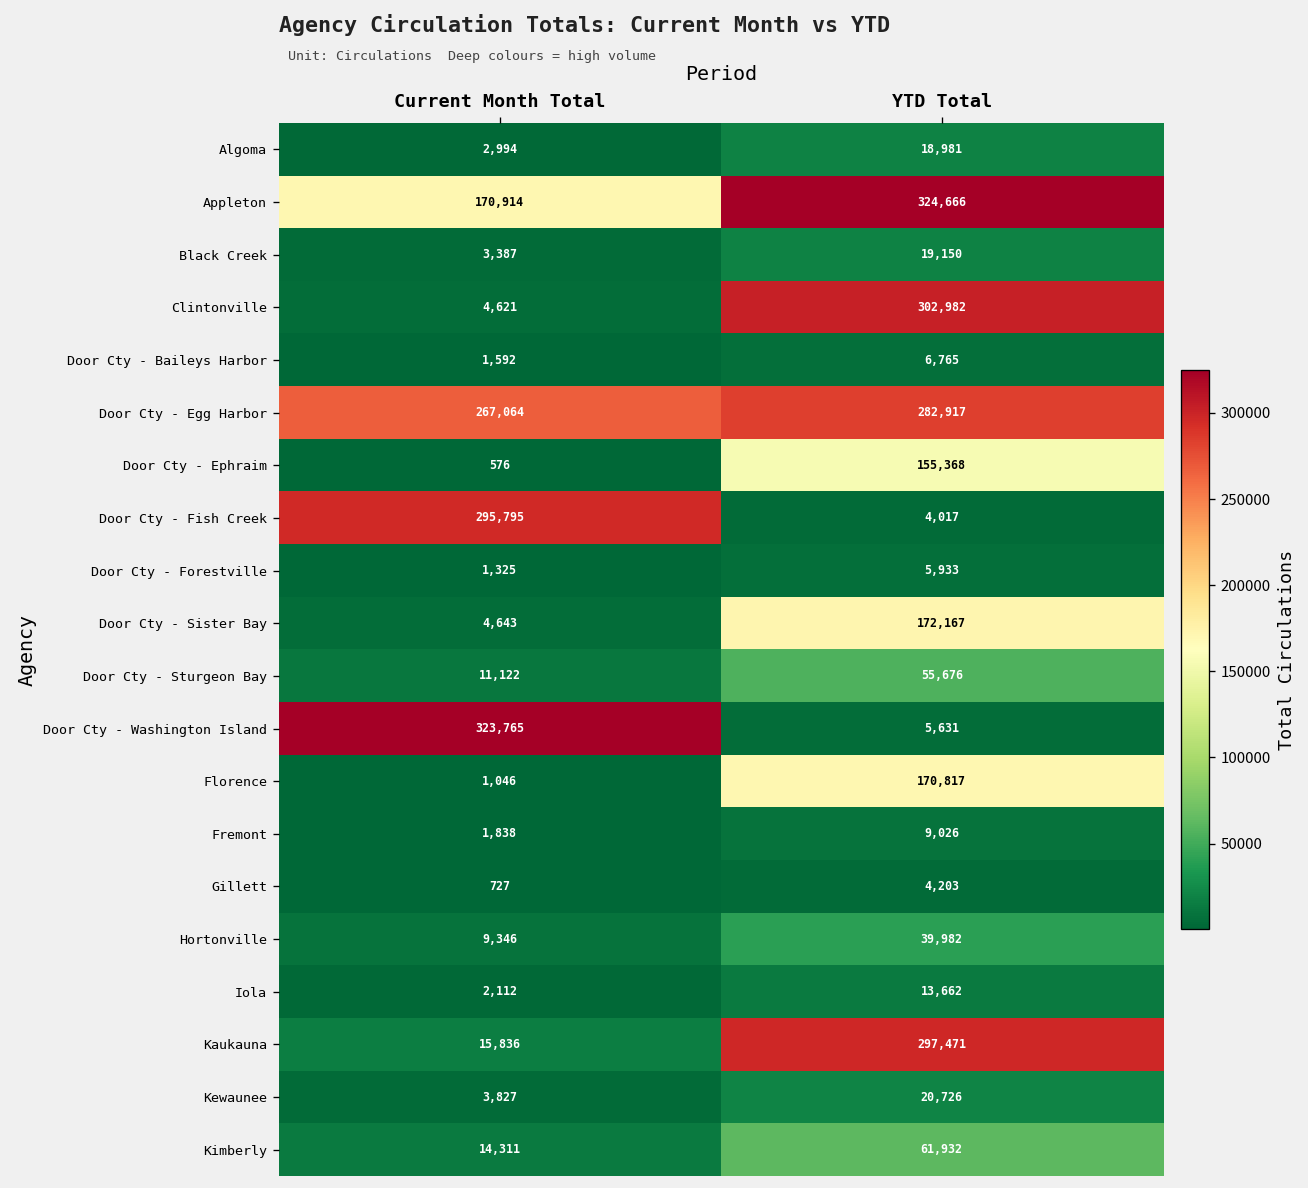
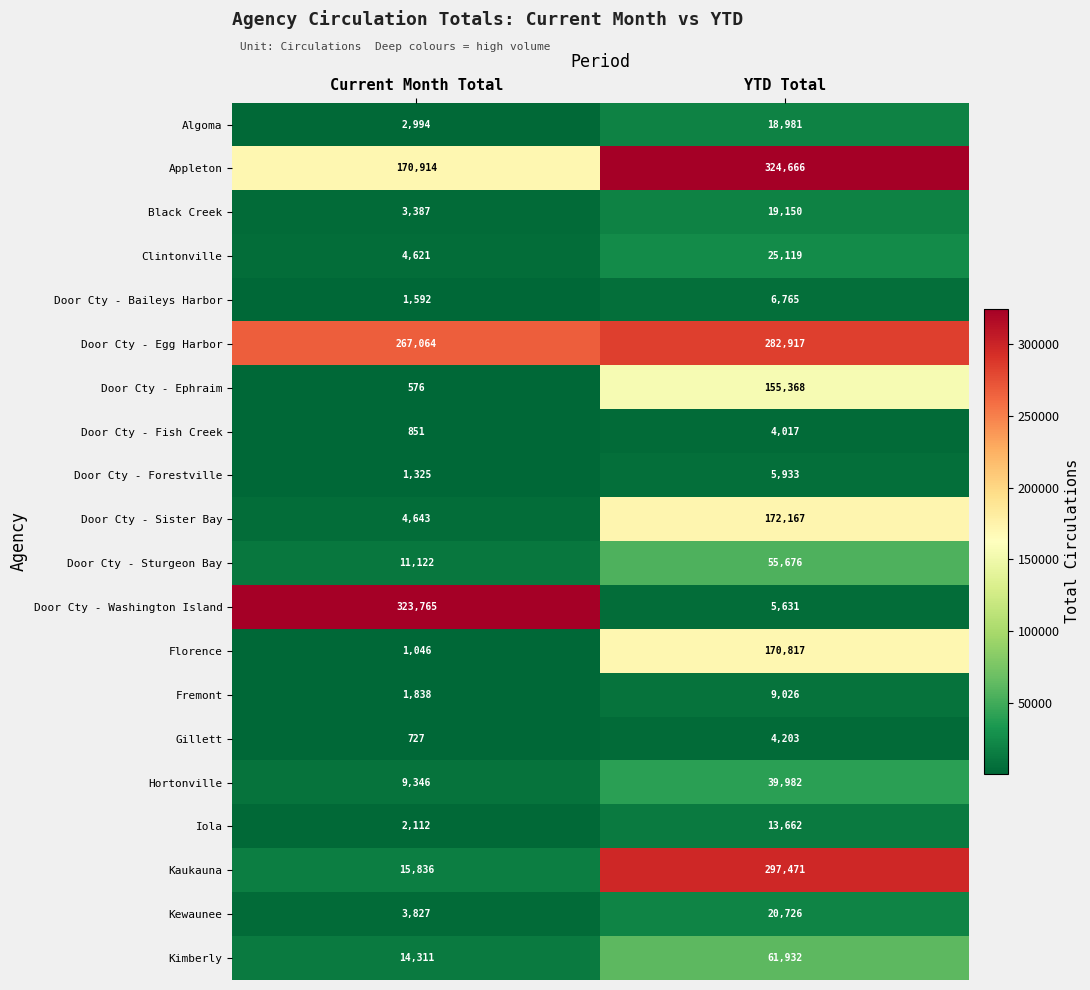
  {
    "Algoma": {
      "Current Month Total": "2,994",
      "YTD Total": "18,981"
    },
    "Appleton": {
      "Current Month Total": "170,914",
      "YTD Total": "324,666"
    },
    "Black Creek": {
      "Current Month Total": "3,387",
      "YTD Total": "19,150"
    },
    "Clintonville": {
      "Current Month Total": "4,621",
-     "YTD Total": "302,982"
+     "YTD Total": "25,119"
    },
    "Door Cty - Baileys Harbor": {
      "Current Month Total": "1,592",
      "YTD Total": "6,765"
    },
    "Door Cty - Egg Harbor": {
      "Current Month Total": "267,064",
      "YTD Total": "282,917"
    },
    "Door Cty - Ephraim": {
      "Current Month Total": "576",
      "YTD Total": "155,368"
    },
    "Door Cty - Fish Creek": {
-     "Current Month Total": "295,795",
+     "Current Month Total": "851",
      "YTD Total": "4,017"
    },
    "Door Cty - Forestville": {
      "Current Month Total": "1,325",
      "YTD Total": "5,933"
    },
    "Door Cty - Sister Bay": {
      "Current Month Total": "4,643",
      "YTD Total": "172,167"
    },
    "Door Cty - Sturgeon Bay": {
      "Current Month Total": "11,122",
      "YTD Total": "55,676"
    },
    "Door Cty - Washington Island": {
      "Current Month Total": "323,765",
      "YTD Total": "5,631"
    },
    "Florence": {
      "Current Month Total": "1,046",
      "YTD Total": "170,817"
    },
    "Fremont": {
      "Current Month Total": "1,838",
      "YTD Total": "9,026"
    },
    "Gillett": {
      "Current Month Total": "727",
      "YTD Total": "4,203"
    },
    "Hortonville": {
      "Current Month Total": "9,346",
      "YTD Total": "39,982"
    },
    "Iola": {
      "Current Month Total": "2,112",
      "YTD Total": "13,662"
    },
    "Kaukauna": {
      "Current Month Total": "15,836",
      "YTD Total": "297,471"
    },
    "Kewaunee": {
      "Current Month Total": "3,827",
      "YTD Total": "20,726"
    },
    "Kimberly": {
      "Current Month Total": "14,311",
      "YTD Total": "61,932"
    }
  }
